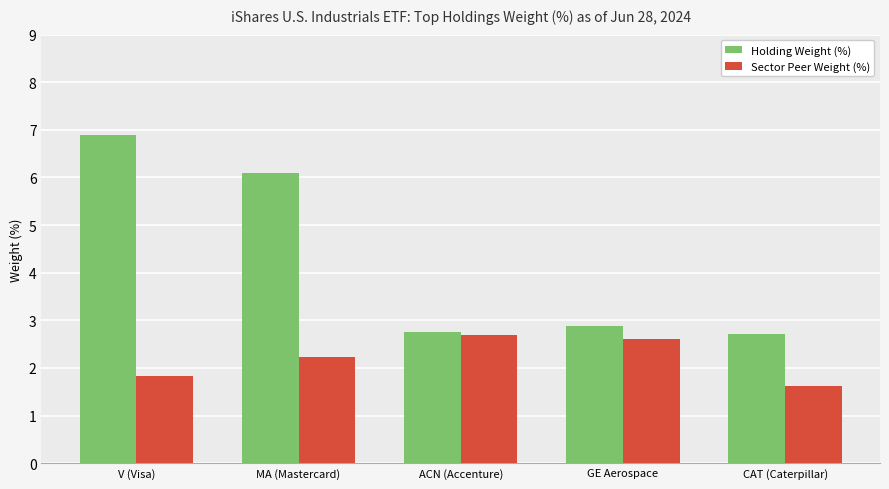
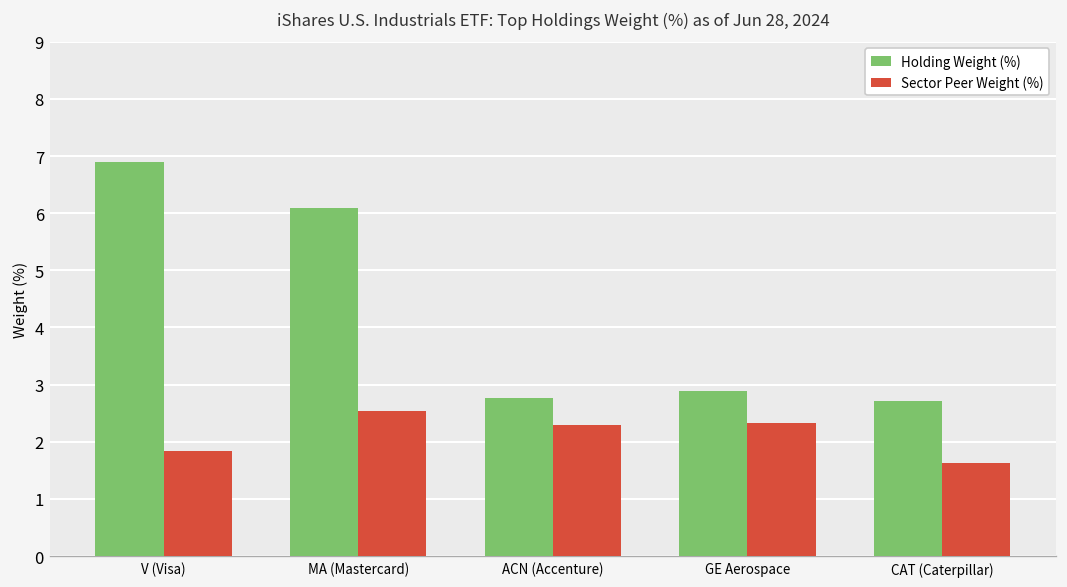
  {
    "Holding Weight (%)": {
      "V (Visa)": 6.9,
      "MA (Mastercard)": 6.1,
      "ACN (Accenture)": 2.8,
      "GE Aerospace": 2.9,
      "CAT (Caterpillar)": 2.7
    },
    "Sector Peer Weight (%)": {
      "V (Visa)": 1.8,
-     "MA (Mastercard)": 2.2,
-     "ACN (Accenture)": 2.7,
-     "GE Aerospace": 2.6,
+     "MA (Mastercard)": 2.5,
+     "ACN (Accenture)": 2.3,
+     "GE Aerospace": 2.3,
      "CAT (Caterpillar)": 1.6
    }
  }
